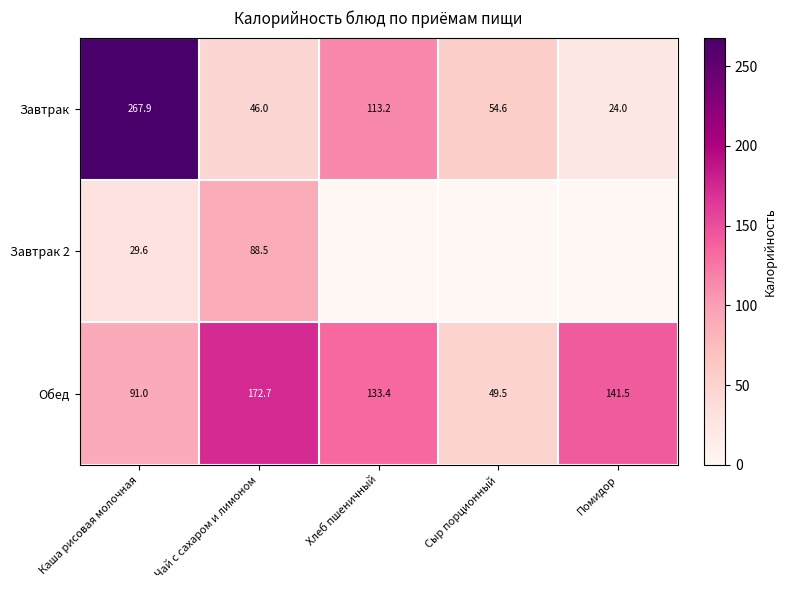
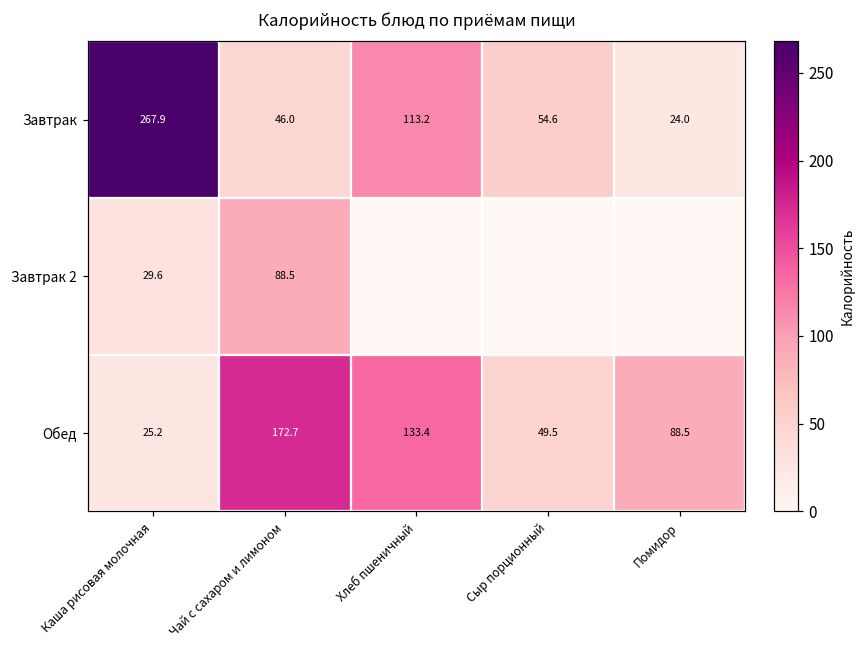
  {
    "Завтрак": {
      "Каша рисовая молочная": 267.9,
      "Чай с сахаром и лимоном": 46.0,
      "Хлеб пшеничный": 113.2,
      "Сыр порционный": 54.6,
      "Помидор": 24.0
    },
    "Завтрак 2": {
      "Каша рисовая молочная": 29.6,
      "Чай с сахаром и лимоном": 88.5
    },
    "Обед": {
-     "Каша рисовая молочная": 91.0,
+     "Каша рисовая молочная": 25.2,
      "Чай с сахаром и лимоном": 172.7,
      "Хлеб пшеничный": 133.4,
      "Сыр порционный": 49.5,
-     "Помидор": 141.5
+     "Помидор": 88.5
    }
  }
